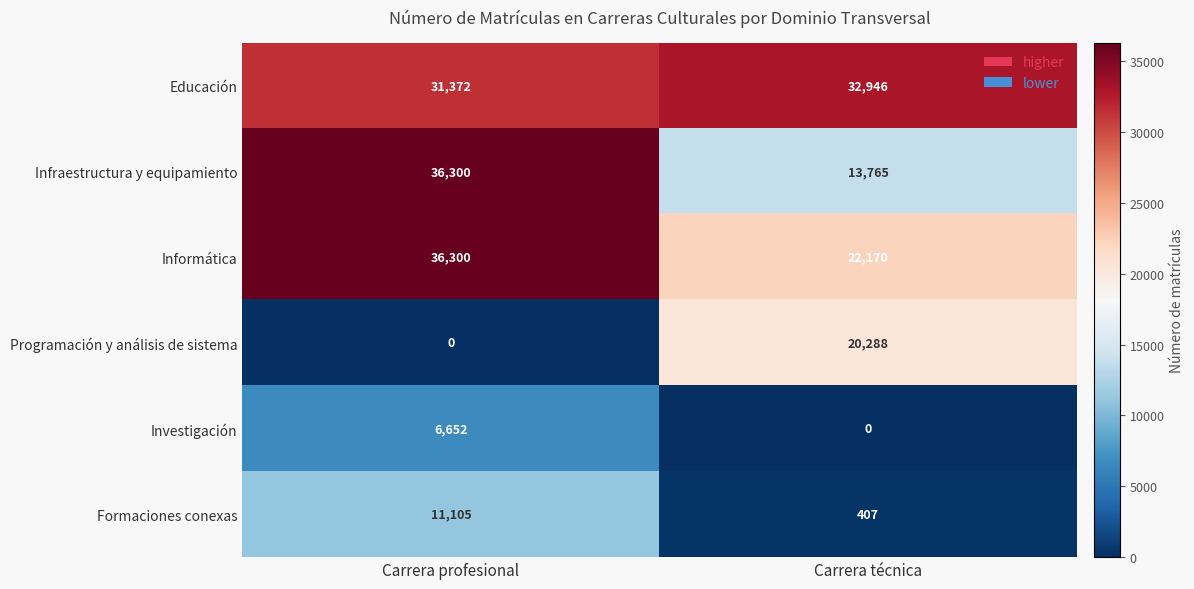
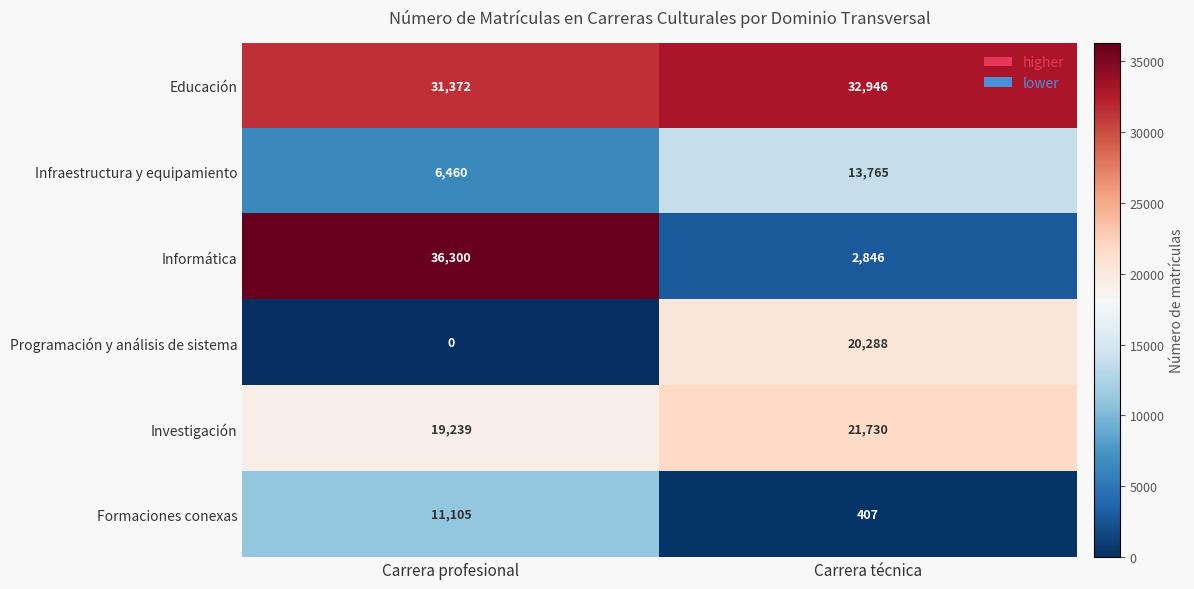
  {
    "Educación": {
      "Carrera profesional": "31,372",
      "Carrera técnica": "32,946"
    },
    "Infraestructura y equipamiento": {
-     "Carrera profesional": "36,300",
+     "Carrera profesional": "6,460",
      "Carrera técnica": "13,765"
    },
    "Informática": {
      "Carrera profesional": "36,300",
-     "Carrera técnica": "22,170"
+     "Carrera técnica": "2,846"
    },
    "Programación y análisis de sistema": {
      "Carrera profesional": "0",
      "Carrera técnica": "20,288"
    },
    "Investigación": {
-     "Carrera profesional": "6,652",
-     "Carrera técnica": "0"
+     "Carrera profesional": "19,239",
+     "Carrera técnica": "21,730"
    },
    "Formaciones conexas": {
      "Carrera profesional": "11,105",
      "Carrera técnica": "407"
    }
  }
